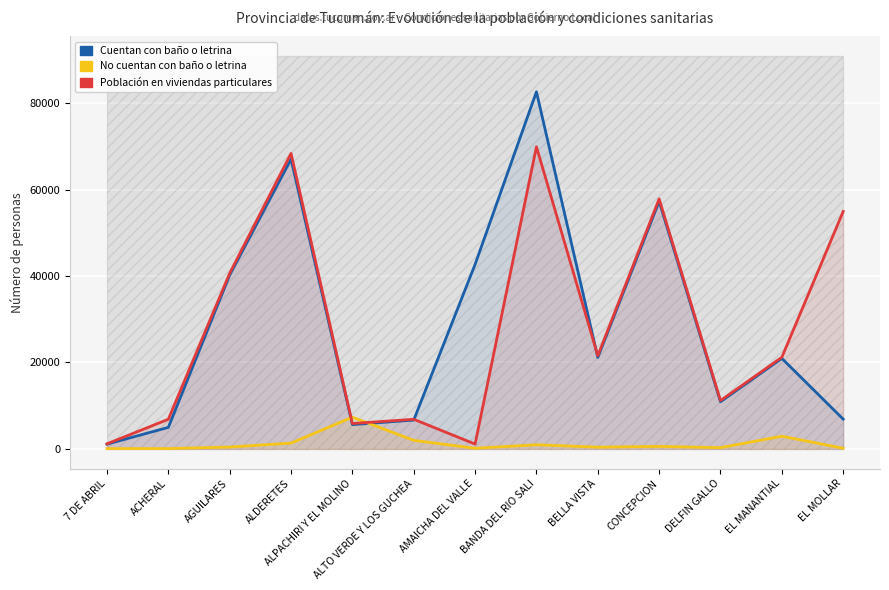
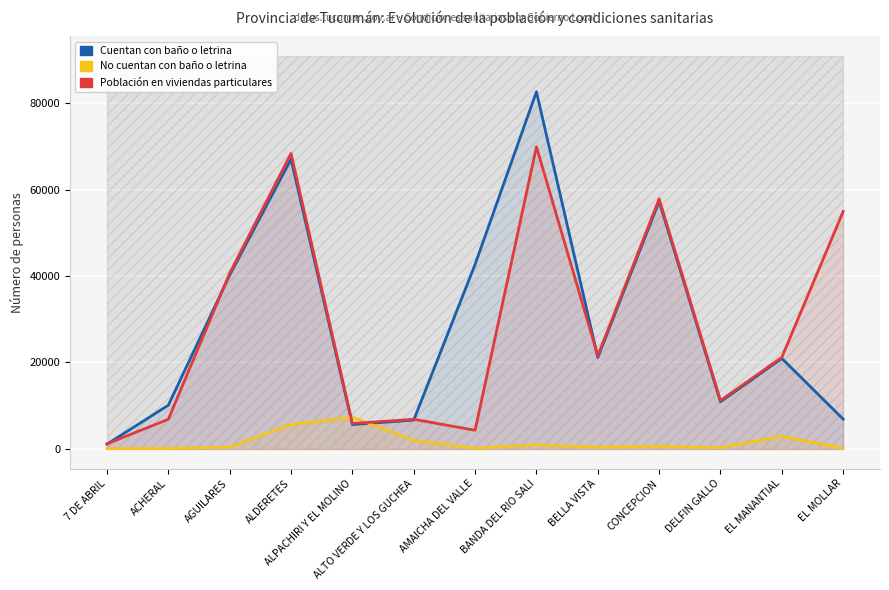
  {
    "Cuentan con baño o letrina": {
-     "ACHERAL": 5000,
+     "ACHERAL": 10000,
      "ALDERETES": 67000,
      "AMAICHA DEL VALLE": 43000,
      "BANDA DEL RIO SALI": 83000,
      "EL MOLLAR": 7000
    },
    "No cuentan con baño o letrina": {
      "7 DE ABRIL": 0,
      "ACHERAL": 0,
      "AGUILARES": 0,
-     "ALDERETES": 1000,
+     "ALDERETES": 6000,
      "ALPACHIRI Y EL MOLINO": 7000,
      "ALTO VERDE Y LOS GUCHEA": 2000,
      "AMAICHA DEL VALLE": 0,
      "BANDA DEL RIO SALI": 1000,
      "BELLA VISTA": 0,
      "CONCEPCION": 1000,
      "DELFIN GALLO": 0,
      "EL MANANTIAL": 3000,
      "EL MOLLAR": 0
    },
    "Población en viviendas particulares": {
      "ACHERAL": 7000,
      "ALDERETES": 68000,
-     "AMAICHA DEL VALLE": 1000,
+     "AMAICHA DEL VALLE": 4000,
      "BANDA DEL RIO SALI": 70000,
      "EL MOLLAR": 55000
    }
  }
